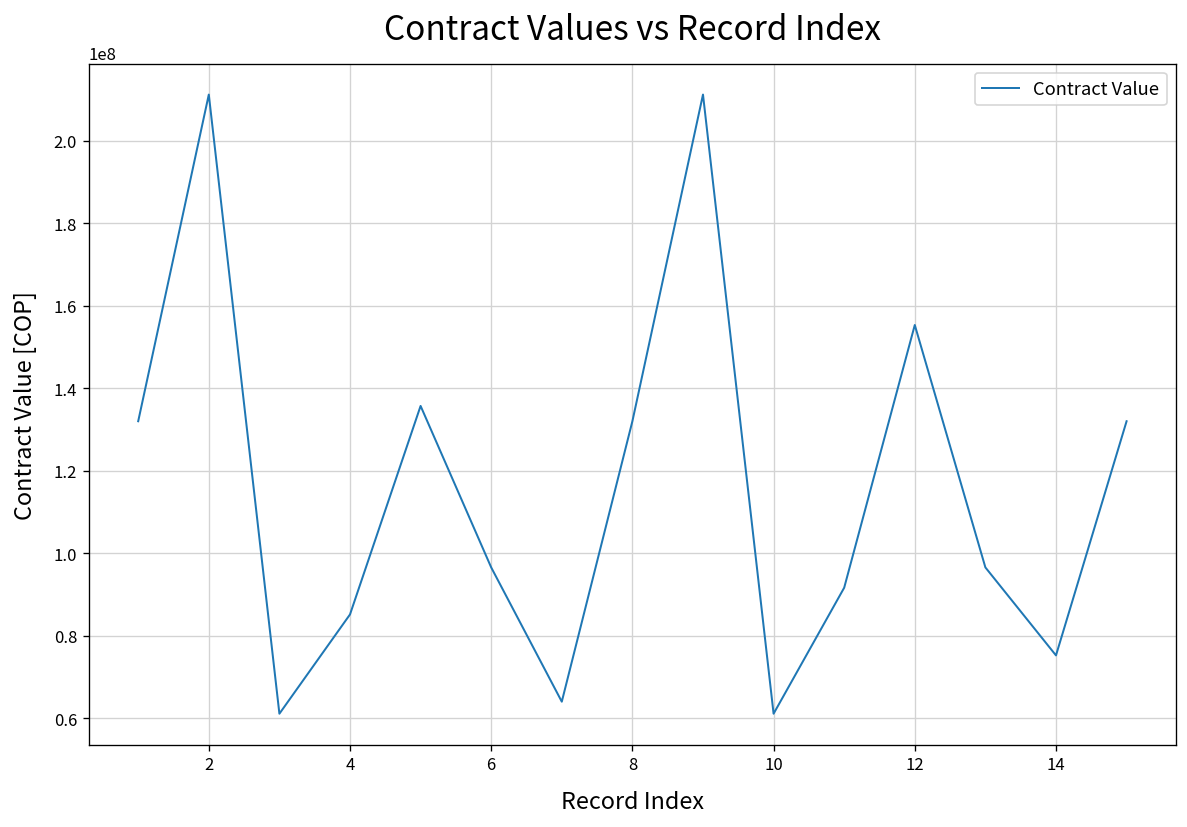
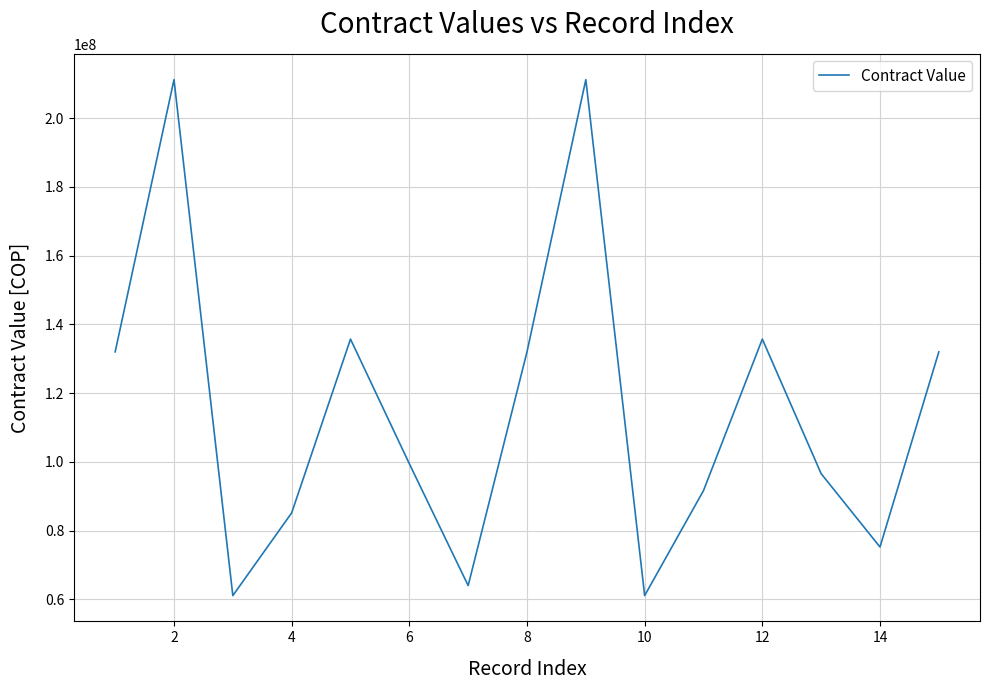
  {
    "2": 211000000,
    "4": 85000000,
-   "6": 97000000,
+   "6": 99000000,
    "8": 132000000,
    "10": 61000000,
-   "12": 155000000,
+   "12": 136000000,
    "14": 75000000
  }
